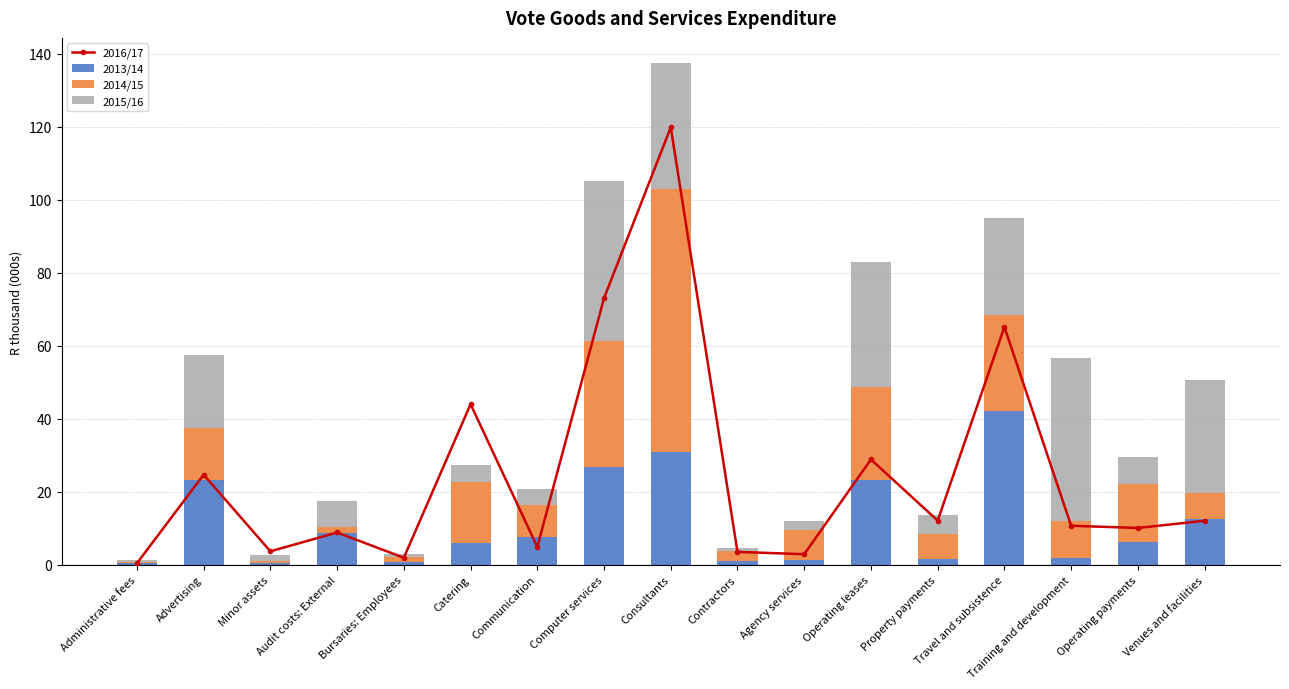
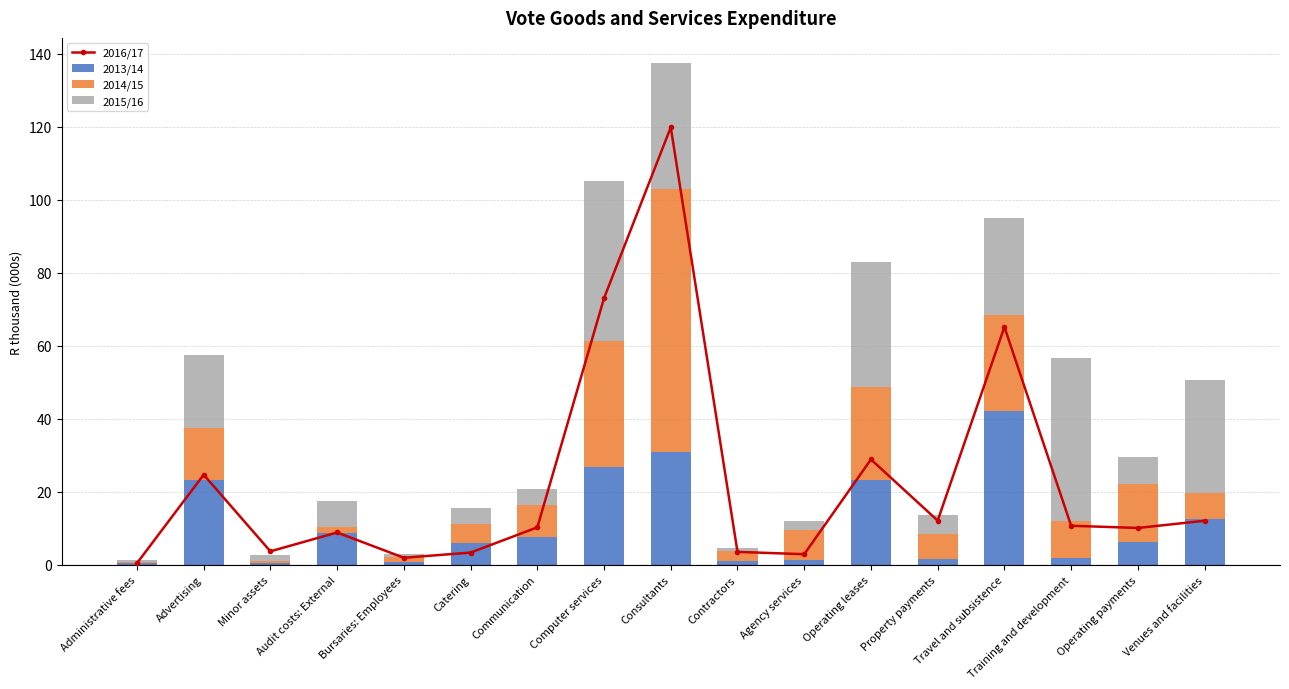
  {
    "2016/17": {
      "Administrative fees": 0,
      "Advertising": 25,
      "Minor assets": 4,
      "Audit costs: External": 9,
      "Bursaries: Employees": 2,
-     "Catering": 44,
-     "Communication": 5,
+     "Catering": 3,
+     "Communication": 10,
      "Computer services": 73,
      "Consultants": 120,
      "Contractors": 4,
      "Agency services": 3,
      "Operating leases": 29,
      "Property payments": 12,
      "Travel and subsistence": 65,
      "Training and development": 11,
      "Operating payments": 10,
      "Venues and facilities": 12
    },
    "2014/15": {
      "Advertising": 14,
      "Audit costs: External": 2,
      "Bursaries: Employees": 1,
-     "Catering": 17,
+     "Catering": 5,
      "Communication": 9,
      "Computer services": 34,
      "Consultants": 72,
      "Contractors": 3,
      "Agency services": 8,
      "Operating leases": 25,
      "Property payments": 7,
      "Travel and subsistence": 26,
      "Training and development": 10,
      "Operating payments": 16,
      "Venues and facilities": 7
    },
    "2015/16": {
      "Advertising": 20,
      "Minor assets": 2,
      "Audit costs: External": 7,
      "Bursaries: Employees": 1,
      "Catering": 5,
      "Communication": 4,
      "Computer services": 44,
      "Consultants": 34,
      "Contractors": 1,
      "Agency services": 2,
      "Operating leases": 34,
      "Property payments": 5,
      "Travel and subsistence": 27,
      "Training and development": 45,
      "Operating payments": 8,
      "Venues and facilities": 31
    }
  }
